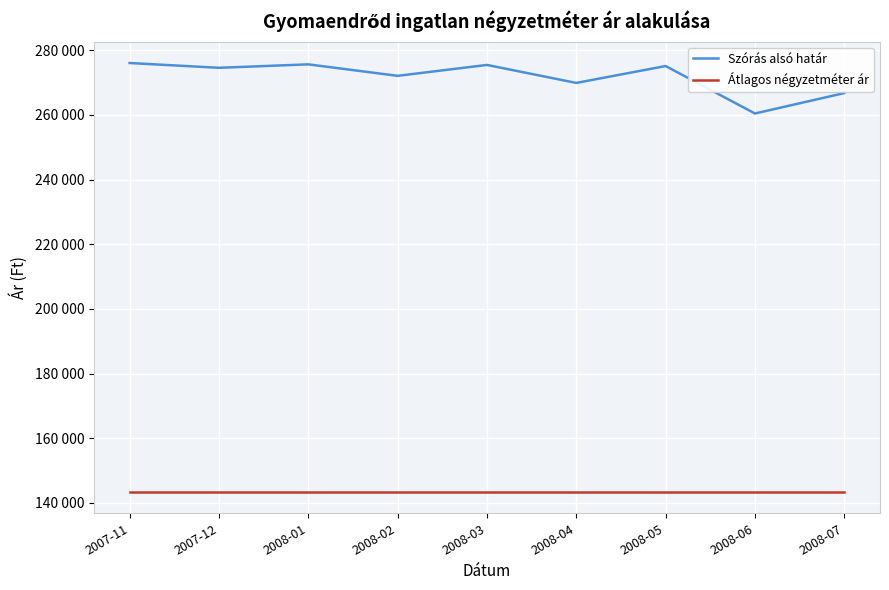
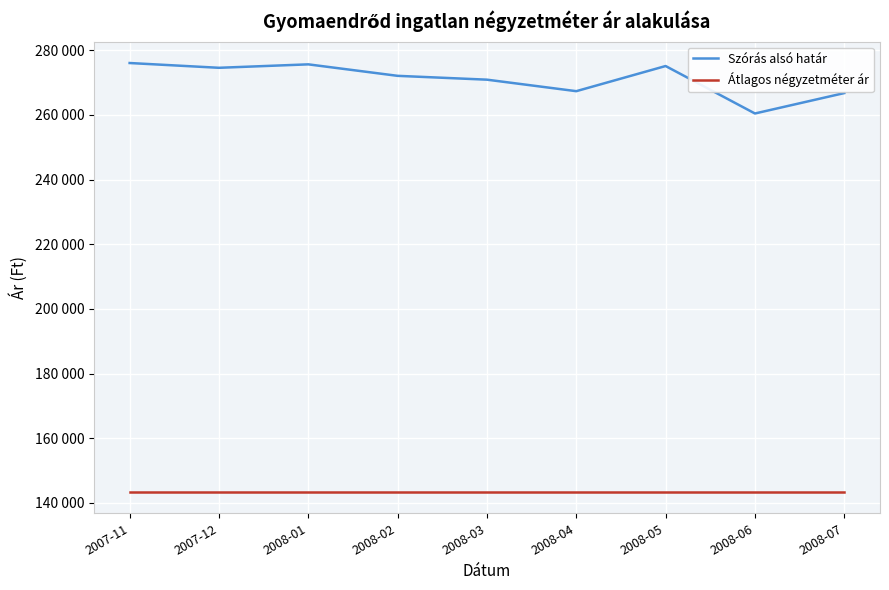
  {
    "Szórás alsó határ": {
      "2007-11": 276000,
      "2007-12": 275000,
      "2008-01": 276000,
      "2008-02": 272000,
-     "2008-03": 275000,
-     "2008-04": 270000,
+     "2008-03": 271000,
+     "2008-04": 267000,
      "2008-05": 275000,
      "2008-06": 260000,
      "2008-07": 267000
    },
    "Átlagos négyzetméter ár": {
      "2007-11": 143000,
      "2007-12": 143000,
      "2008-01": 143000,
      "2008-02": 143000,
      "2008-03": 143000,
      "2008-04": 143000,
      "2008-05": 143000,
      "2008-06": 143000,
      "2008-07": 143000
    }
  }
